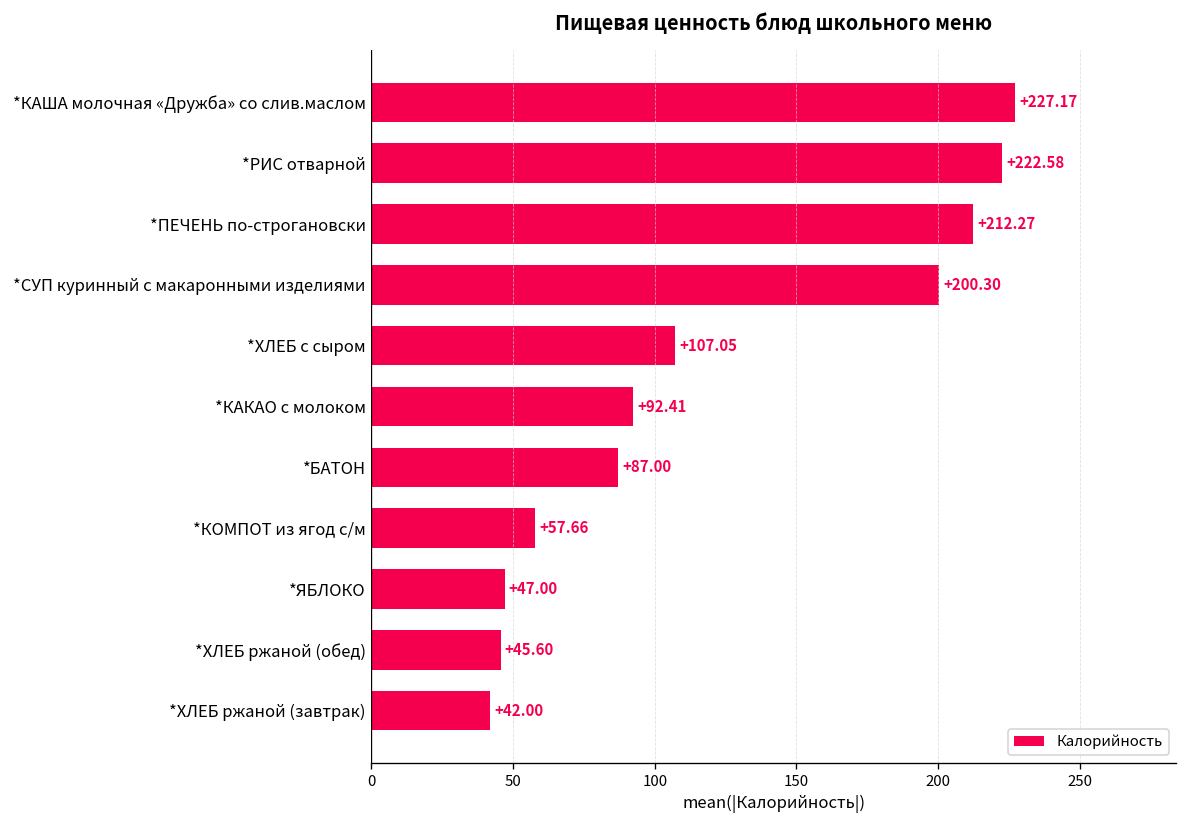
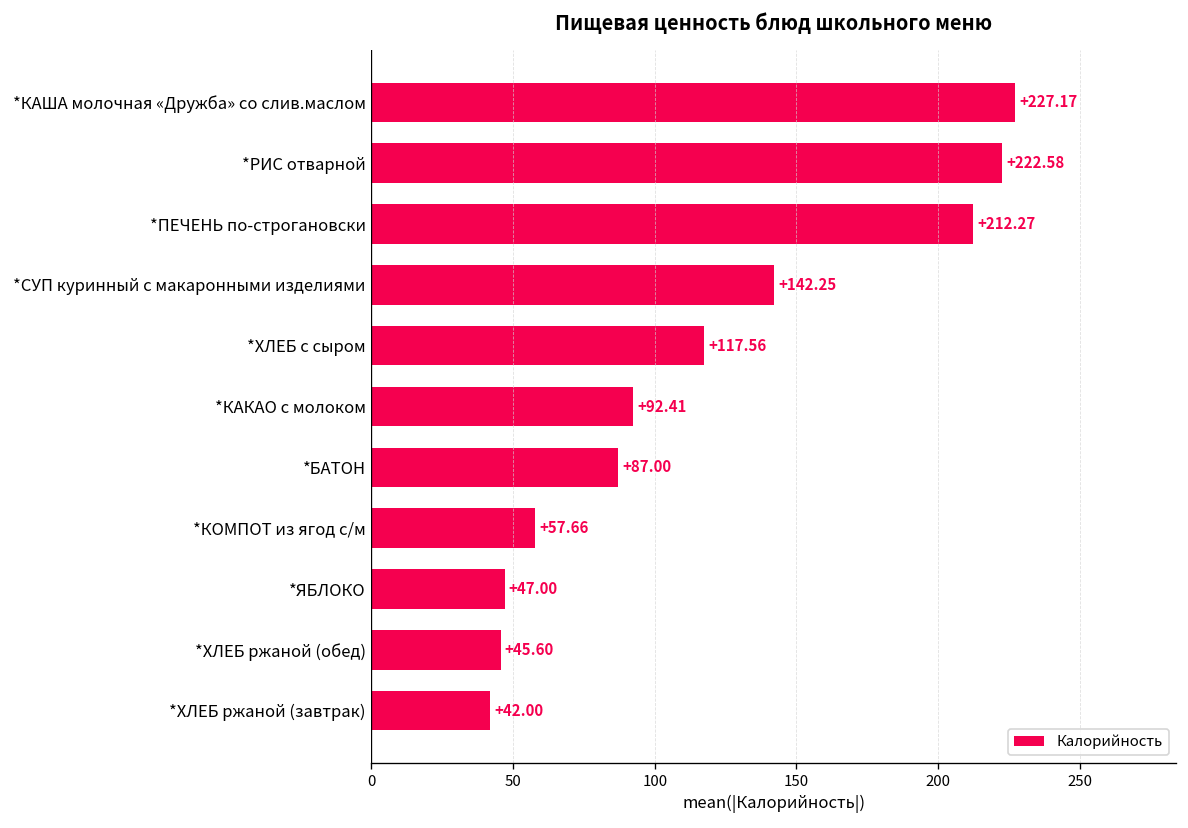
  {
    "*КАША молочная «Дружба» со слив.маслом": "+227.17",
    "*РИС отварной": "+222.58",
    "*ПЕЧЕНЬ по-строгановски": "+212.27",
-   "*СУП куринный с макаронными изделиями": "+200.30",
-   "*ХЛЕБ с сыром": "+107.05",
+   "*СУП куринный с макаронными изделиями": "+142.25",
+   "*ХЛЕБ с сыром": "+117.56",
    "*КАКАО с молоком": "+92.41",
    "*БАТОН": "+87.00",
    "*КОМПОТ из ягод с/м": "+57.66",
    "*ЯБЛОКО": "+47.00",
    "*ХЛЕБ ржаной (обед)": "+45.60",
    "*ХЛЕБ ржаной (завтрак)": "+42.00"
  }
